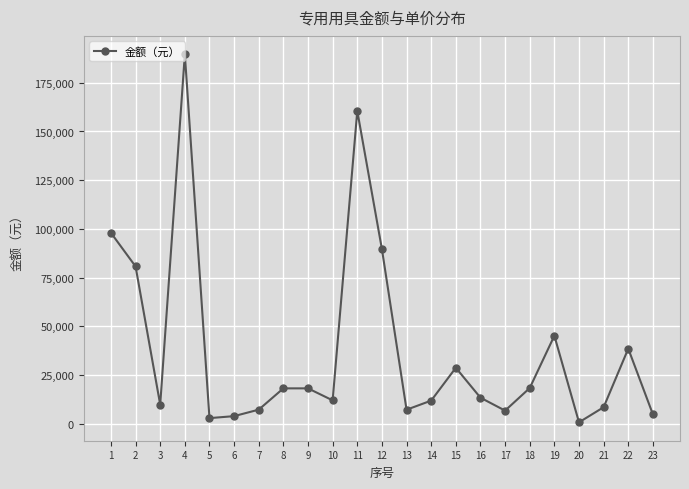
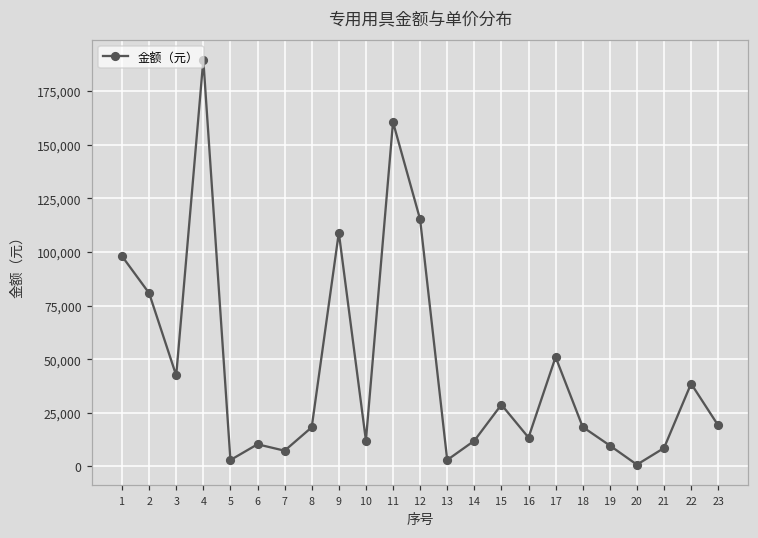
  {
    "1": "98,000",
    "2": "81,000",
-   "3": "10,000",
+   "3": "42,000",
    "5": "3,000",
-   "6": "4,000",
+   "6": "10,000",
    "7": "7,000",
    "8": "18,000",
-   "9": "18,000",
+   "9": "109,000",
    "10": "12,000",
    "11": "161,000",
-   "12": "90,000",
-   "13": "7,000",
+   "12": "115,000",
+   "13": "3,000",
    "14": "12,000",
    "15": "29,000",
    "16": "13,000",
-   "17": "7,000",
+   "17": "51,000",
    "18": "18,000",
-   "19": "45,000",
+   "19": "10,000",
    "20": "1,000",
    "21": "9,000",
    "22": "39,000",
-   "23": "5,000"
+   "23": "19,000"
  }
